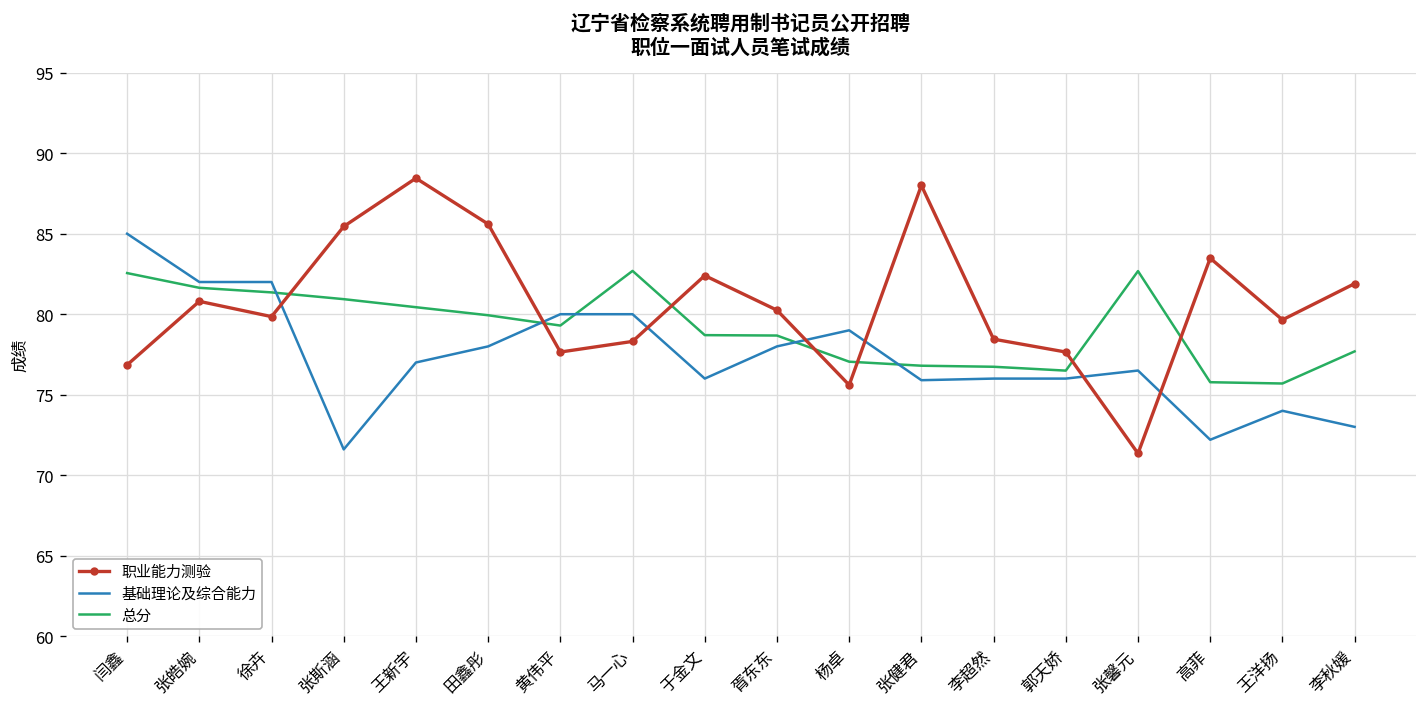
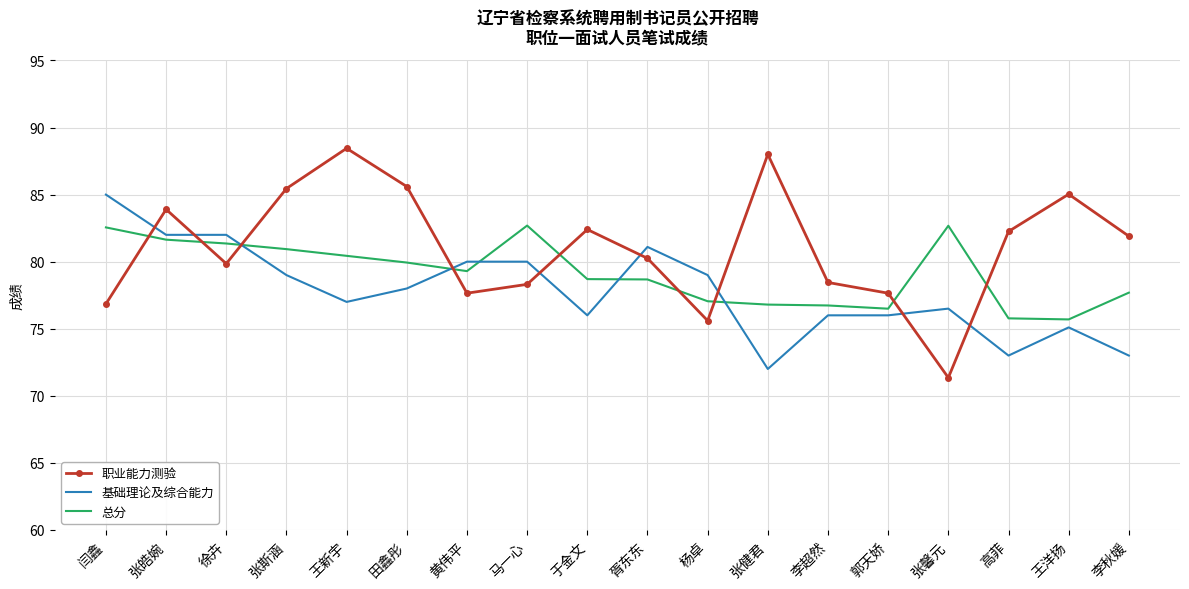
  {
    "职业能力测验": {
      "闫鑫": 76.9,
-     "张皓婉": 80.8,
+     "张皓婉": 83.9,
      "徐卉": 79.9,
      "张斯涵": 85.5,
      "王新宇": 88.5,
      "田鑫彤": 85.6,
      "黄伟平": 77.7,
      "马一心": 78.3,
      "于金文": 82.4,
      "胥东东": 80.3,
      "杨卓": 75.6,
      "张健君": 88.0,
      "李超然": 78.5,
      "郭天娇": 77.7,
      "张馨元": 71.4,
-     "高菲": 83.5,
-     "王洋扬": 79.7,
+     "高菲": 82.3,
+     "王洋扬": 85.0,
      "李秋媛": 81.9
    },
    "基础理论及综合能力": {
      "闫鑫": 85.0,
      "张皓婉": 82.0,
      "徐卉": 82.0,
-     "张斯涵": 71.6,
+     "张斯涵": 79.0,
      "王新宇": 77.0,
      "田鑫彤": 78.0,
      "黄伟平": 80.0,
      "马一心": 80.0,
      "于金文": 76.0,
-     "胥东东": 78.0,
+     "胥东东": 81.1,
      "杨卓": 79.0,
-     "张健君": 75.9,
+     "张健君": 72.0,
      "李超然": 76.0,
      "郭天娇": 76.0,
      "张馨元": 76.5,
-     "高菲": 72.2,
-     "王洋扬": 74.0,
+     "高菲": 73.0,
+     "王洋扬": 75.1,
      "李秋媛": 73.0
    },
    "总分": {
      "闫鑫": 82.6,
      "张皓婉": 81.6,
      "徐卉": 81.4,
      "张斯涵": 80.9,
      "王新宇": 80.4,
      "田鑫彤": 79.9,
      "黄伟平": 79.3,
      "马一心": 82.7,
      "于金文": 78.7,
      "胥东东": 78.7,
      "杨卓": 77.1,
      "张健君": 76.8,
      "李超然": 76.7,
      "郭天娇": 76.5,
      "张馨元": 82.7,
      "高菲": 75.8,
      "王洋扬": 75.7,
      "李秋媛": 77.7
    }
  }
